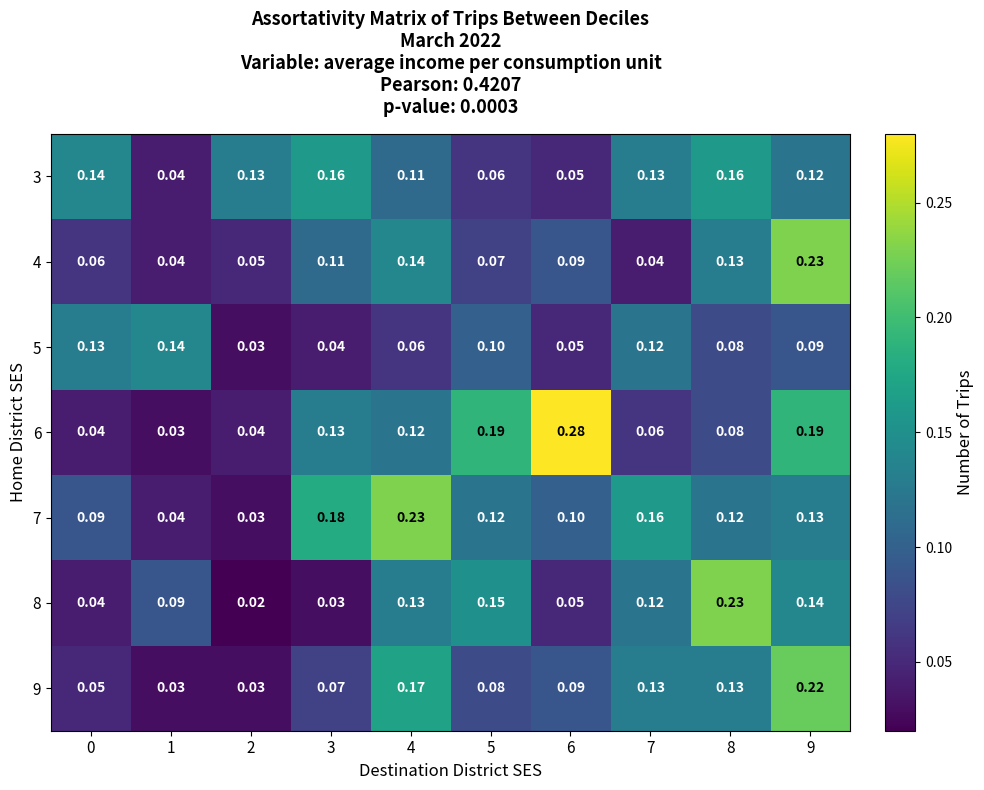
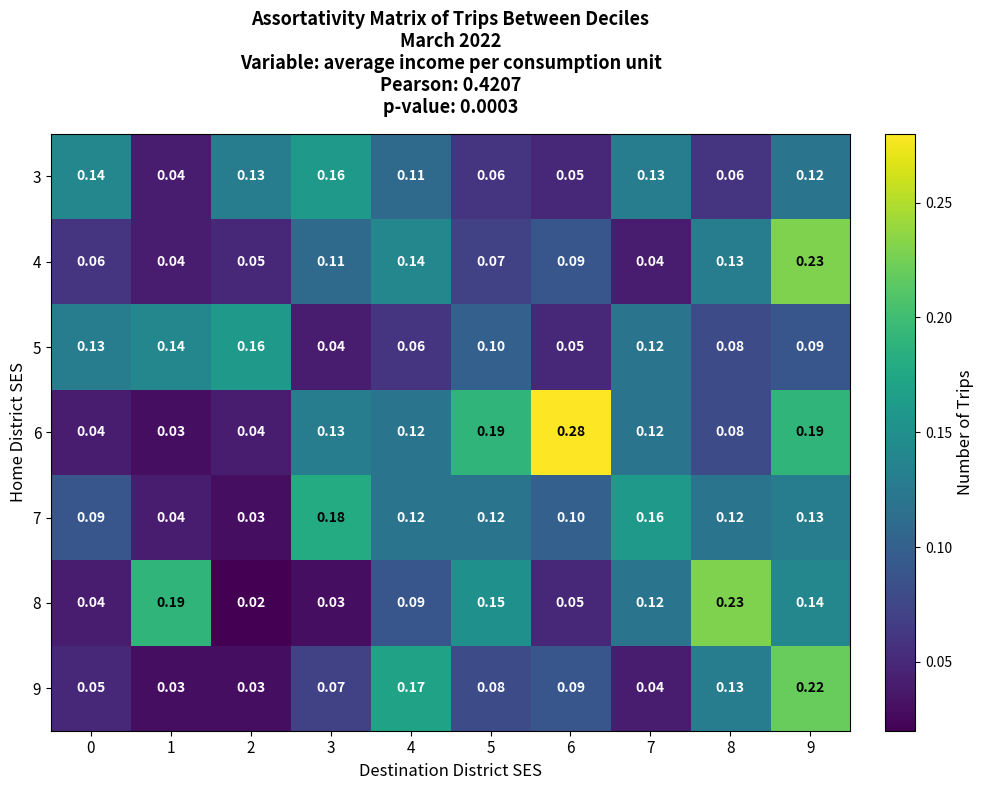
  {
    "3": {
      "0": 0.14,
      "1": 0.04,
      "2": 0.13,
      "3": 0.16,
      "4": 0.11,
      "5": 0.06,
      "6": 0.05,
      "7": 0.13,
-     "8": 0.16,
+     "8": 0.06,
      "9": 0.12
    },
    "4": {
      "0": 0.06,
      "1": 0.04,
      "2": 0.05,
      "3": 0.11,
      "4": 0.14,
      "5": 0.07,
      "6": 0.09,
      "7": 0.04,
      "8": 0.13,
      "9": 0.23
    },
    "5": {
      "0": 0.13,
      "1": 0.14,
-     "2": 0.03,
+     "2": 0.16,
      "3": 0.04,
      "4": 0.06,
      "5": 0.10,
      "6": 0.05,
      "7": 0.12,
      "8": 0.08,
      "9": 0.09
    },
    "6": {
      "0": 0.04,
      "1": 0.03,
      "2": 0.04,
      "3": 0.13,
      "4": 0.12,
      "5": 0.19,
      "6": 0.28,
-     "7": 0.06,
+     "7": 0.12,
      "8": 0.08,
      "9": 0.19
    },
    "7": {
      "0": 0.09,
      "1": 0.04,
      "2": 0.03,
      "3": 0.18,
-     "4": 0.23,
+     "4": 0.12,
      "5": 0.12,
      "6": 0.10,
      "7": 0.16,
      "8": 0.12,
      "9": 0.13
    },
    "8": {
      "0": 0.04,
-     "1": 0.09,
+     "1": 0.19,
      "2": 0.02,
      "3": 0.03,
-     "4": 0.13,
+     "4": 0.09,
      "5": 0.15,
      "6": 0.05,
      "7": 0.12,
      "8": 0.23,
      "9": 0.14
    },
    "9": {
      "0": 0.05,
      "1": 0.03,
      "2": 0.03,
      "3": 0.07,
      "4": 0.17,
      "5": 0.08,
      "6": 0.09,
-     "7": 0.13,
+     "7": 0.04,
      "8": 0.13,
      "9": 0.22
    }
  }
